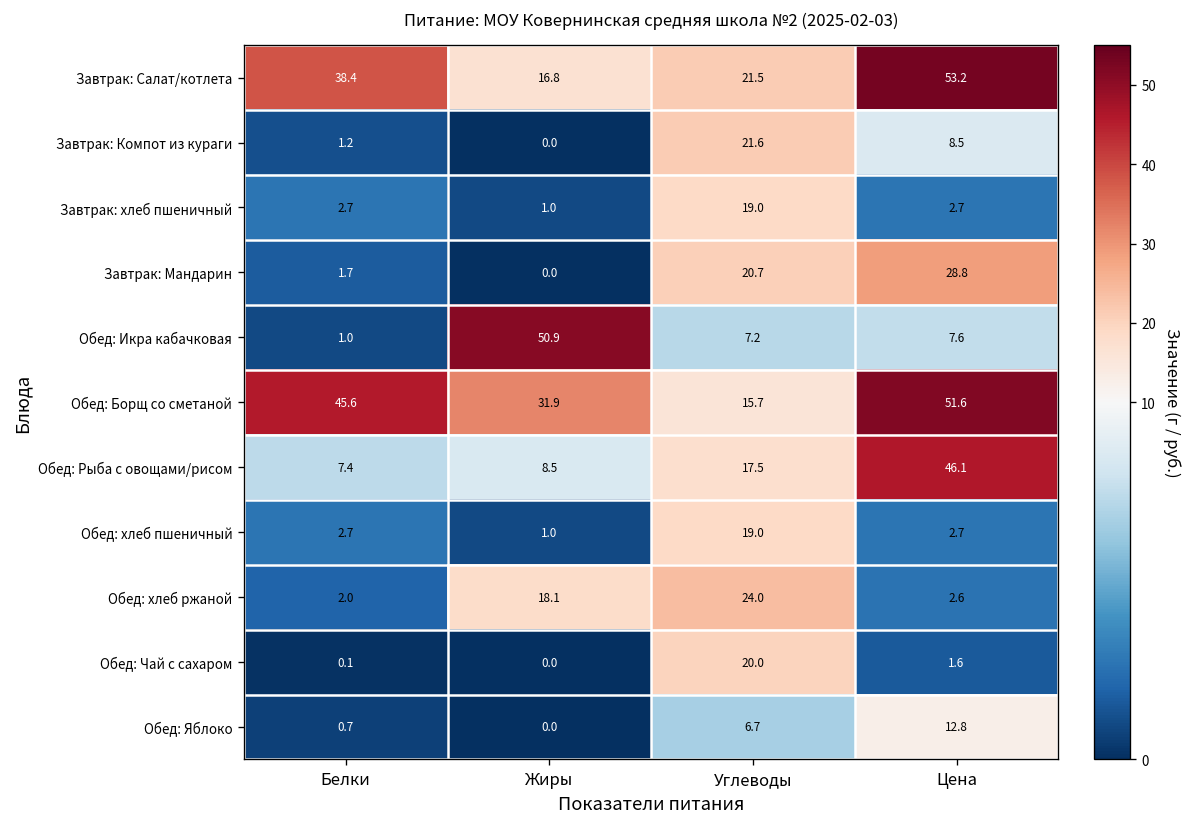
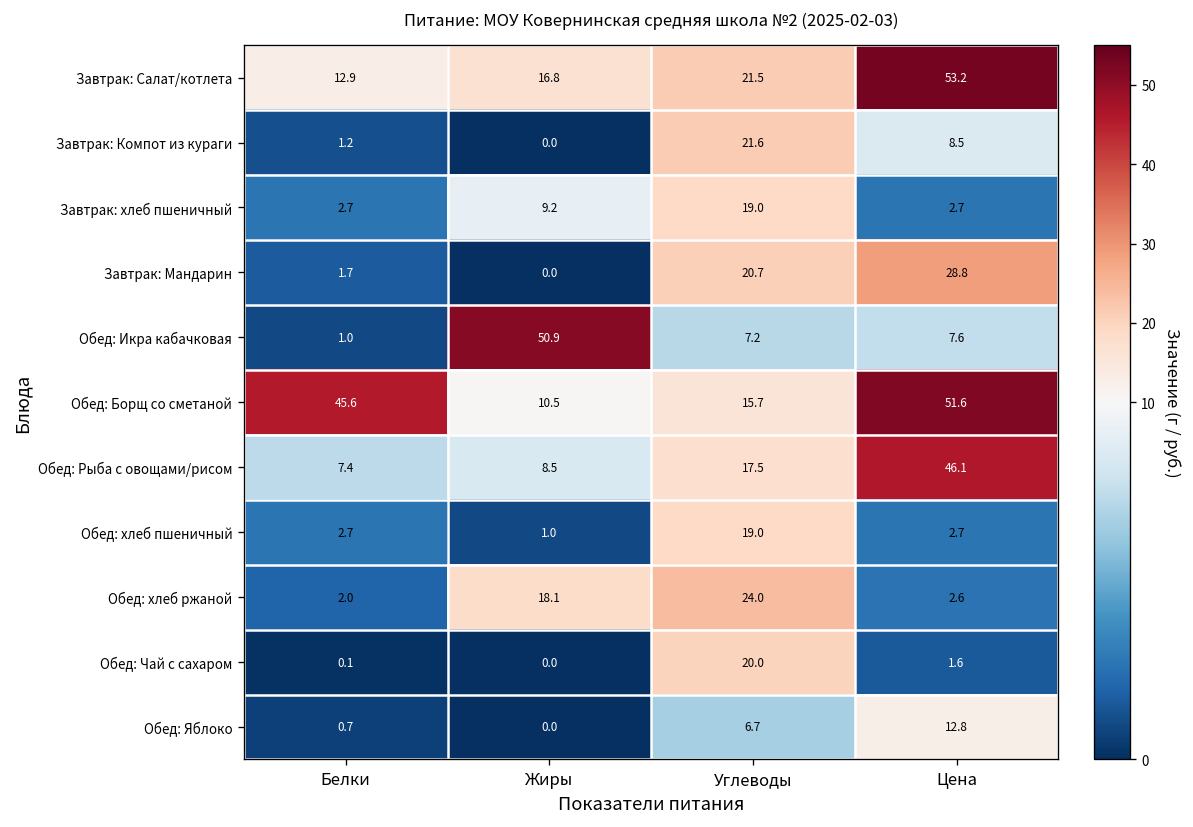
  {
    "Завтрак: Салат/котлета": {
-     "Белки": 38.4,
+     "Белки": 12.9,
      "Жиры": 16.8,
      "Углеводы": 21.5,
      "Цена": 53.2
    },
    "Завтрак: Компот из кураги": {
      "Белки": 1.2,
      "Жиры": 0.0,
      "Углеводы": 21.6,
      "Цена": 8.5
    },
    "Завтрак: хлеб пшеничный": {
      "Белки": 2.7,
-     "Жиры": 1.0,
+     "Жиры": 9.2,
      "Углеводы": 19.0,
      "Цена": 2.7
    },
    "Завтрак: Мандарин": {
      "Белки": 1.7,
      "Жиры": 0.0,
      "Углеводы": 20.7,
      "Цена": 28.8
    },
    "Обед: Икра кабачковая": {
      "Белки": 1.0,
      "Жиры": 50.9,
      "Углеводы": 7.2,
      "Цена": 7.6
    },
    "Обед: Борщ со сметаной": {
      "Белки": 45.6,
-     "Жиры": 31.9,
+     "Жиры": 10.5,
      "Углеводы": 15.7,
      "Цена": 51.6
    },
    "Обед: Рыба с овощами/рисом": {
      "Белки": 7.4,
      "Жиры": 8.5,
      "Углеводы": 17.5,
      "Цена": 46.1
    },
    "Обед: хлеб пшеничный": {
      "Белки": 2.7,
      "Жиры": 1.0,
      "Углеводы": 19.0,
      "Цена": 2.7
    },
    "Обед: хлеб ржаной": {
      "Белки": 2.0,
      "Жиры": 18.1,
      "Углеводы": 24.0,
      "Цена": 2.6
    },
    "Обед: Чай с сахаром": {
      "Белки": 0.1,
      "Жиры": 0.0,
      "Углеводы": 20.0,
      "Цена": 1.6
    },
    "Обед: Яблоко": {
      "Белки": 0.7,
      "Жиры": 0.0,
      "Углеводы": 6.7,
      "Цена": 12.8
    }
  }
